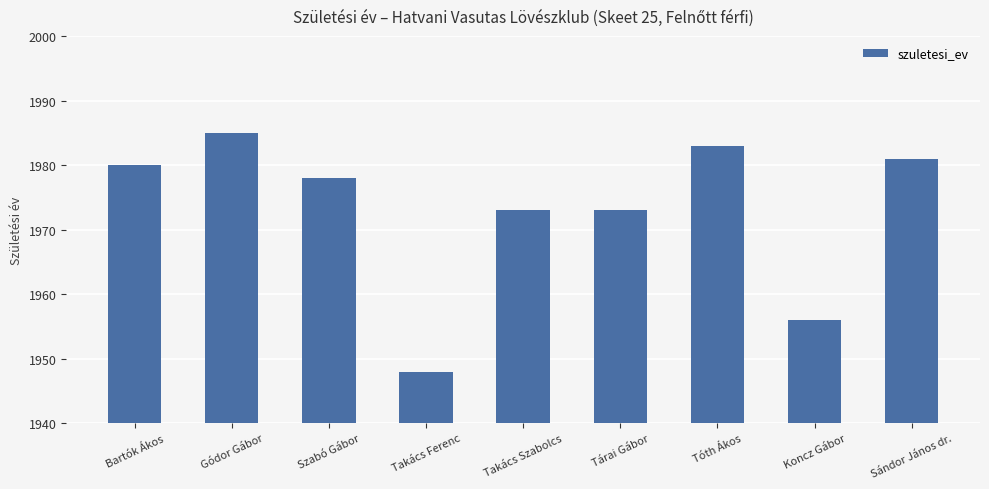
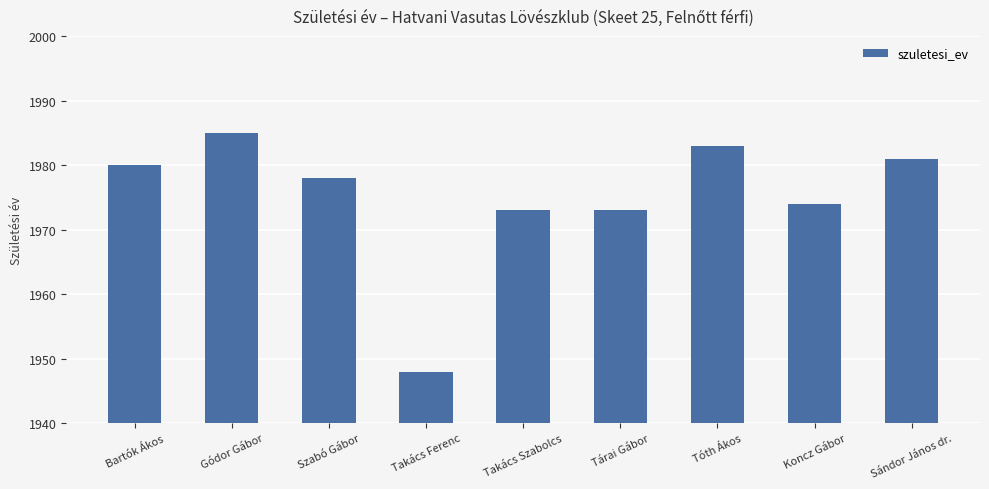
  {
    "Bartók Ákos": 1980,
    "Gódor Gábor": 1985,
    "Szabó Gábor": 1978,
    "Takács Ferenc": 1948,
    "Takács Szabolcs": 1973,
    "Tárai Gábor": 1973,
    "Tóth Ákos": 1983,
-   "Koncz Gábor": 1956,
+   "Koncz Gábor": 1974,
    "Sándor János dr.": 1981
  }
